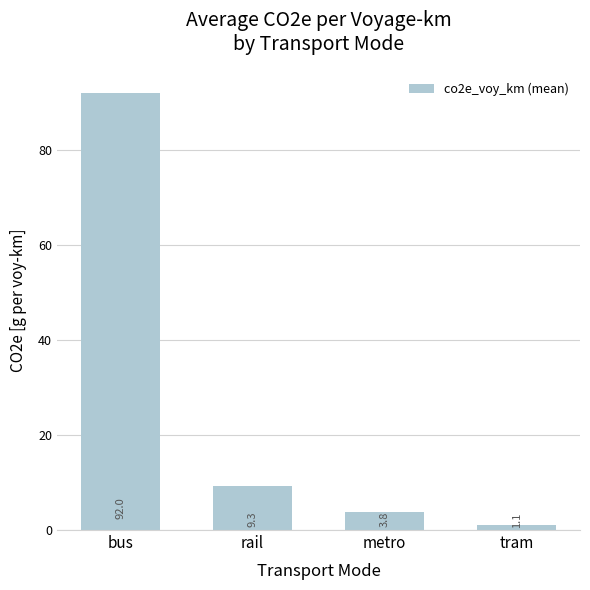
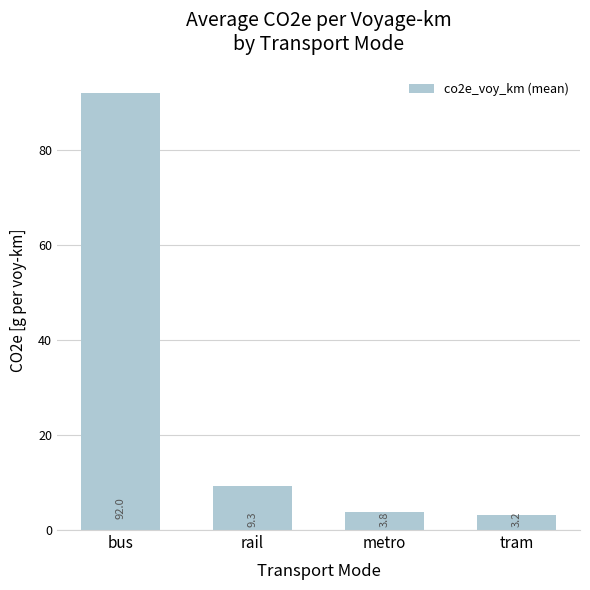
  {
    "bus": 92.0,
    "rail": 9.3,
    "metro": 3.8,
-   "tram": 1.1
+   "tram": 3.2
  }
